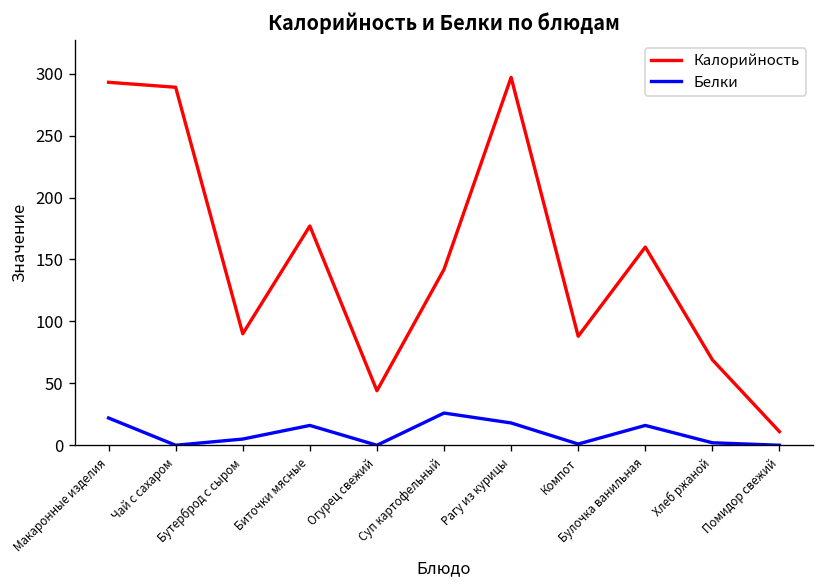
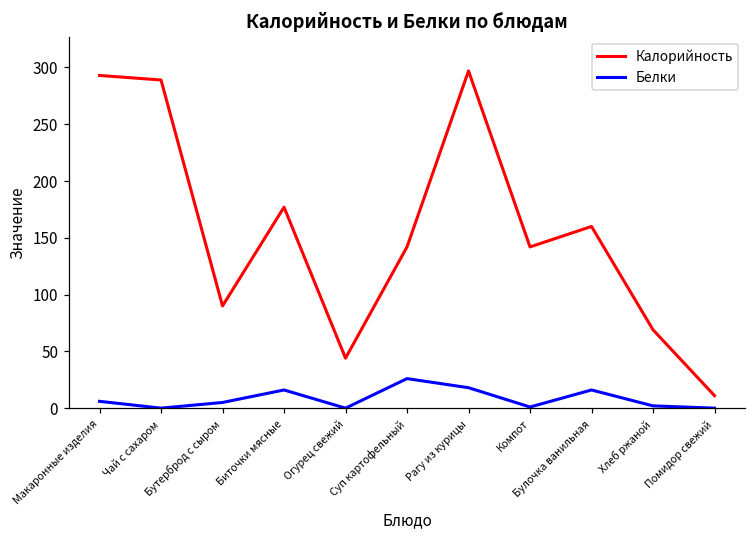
  {
    "Калорийность": {
      "Макаронные изделия": 293,
      "Чай с сахаром": 289,
      "Бутерброд с сыром": 90,
      "Биточки мясные": 177,
      "Огурец свежий": 44,
      "Суп картофельный": 142,
      "Рагу из курицы": 297,
-     "Компот": 88,
+     "Компот": 142,
      "Булочка ванильная": 160,
      "Хлеб ржаной": 69,
      "Помидор свежий": 11
    },
    "Белки": {
-     "Макаронные изделия": 22,
+     "Макаронные изделия": 6,
      "Чай с сахаром": 0,
      "Бутерброд с сыром": 5,
      "Биточки мясные": 16,
      "Огурец свежий": 0,
      "Суп картофельный": 26,
      "Рагу из курицы": 18,
      "Компот": 1,
      "Булочка ванильная": 16,
      "Хлеб ржаной": 2,
      "Помидор свежий": 0
    }
  }
